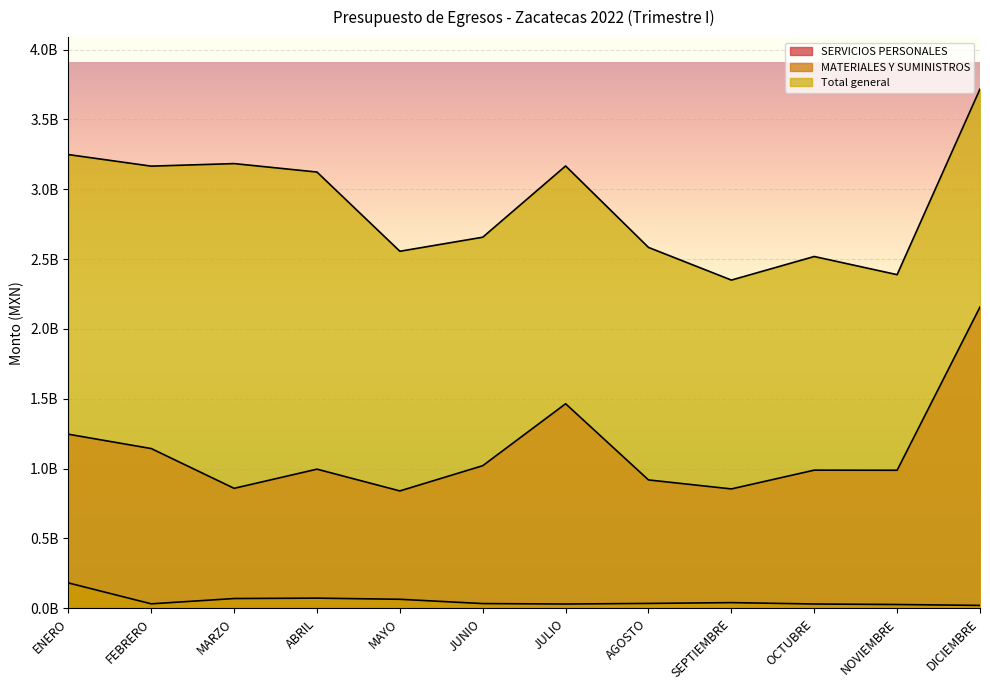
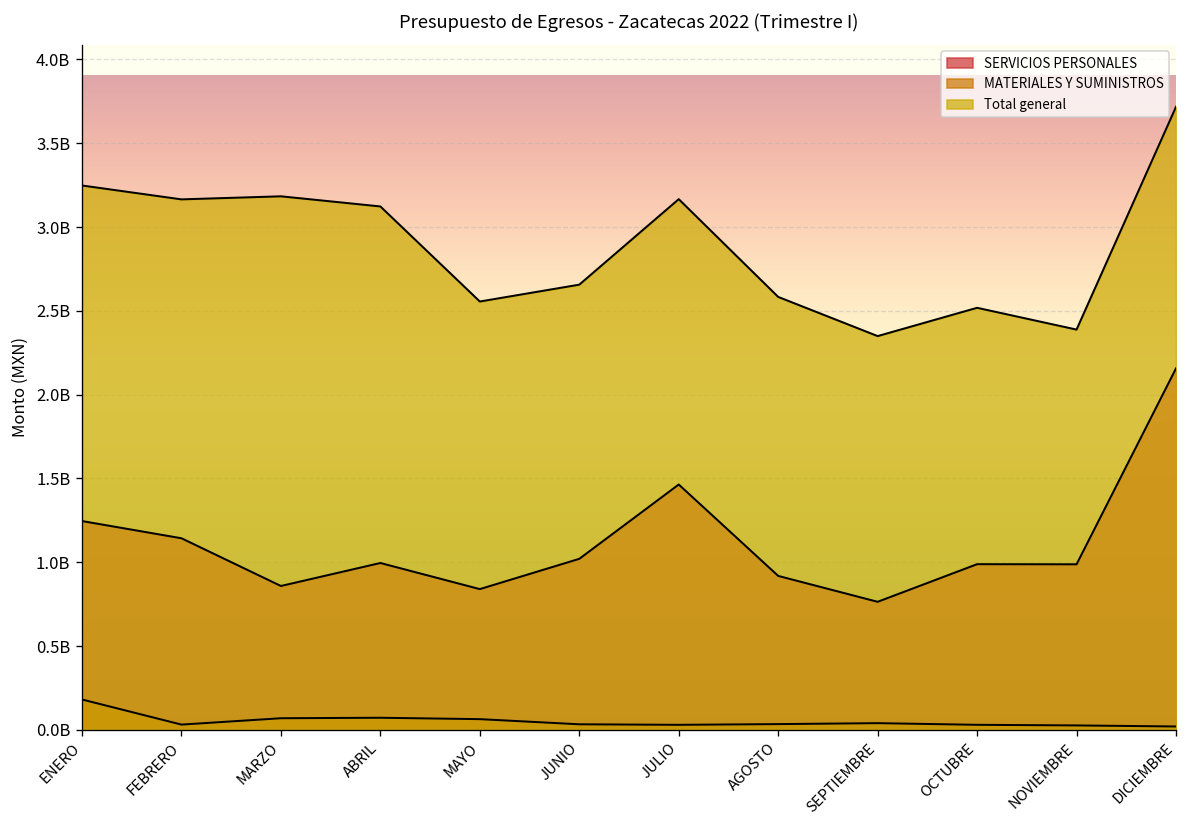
  {
    "SERVICIOS PERSONALES": {
      "ENERO": 1250000000,
      "FEBRERO": 1140000000,
      "MARZO": 860000000,
      "ABRIL": 1000000000,
      "MAYO": 840000000,
      "JUNIO": 1020000000,
      "JULIO": 1460000000,
      "AGOSTO": 920000000,
-     "SEPTIEMBRE": 850000000,
+     "SEPTIEMBRE": 760000000,
      "OCTUBRE": 990000000,
      "NOVIEMBRE": 990000000,
      "DICIEMBRE": 2160000000
    }
  }
